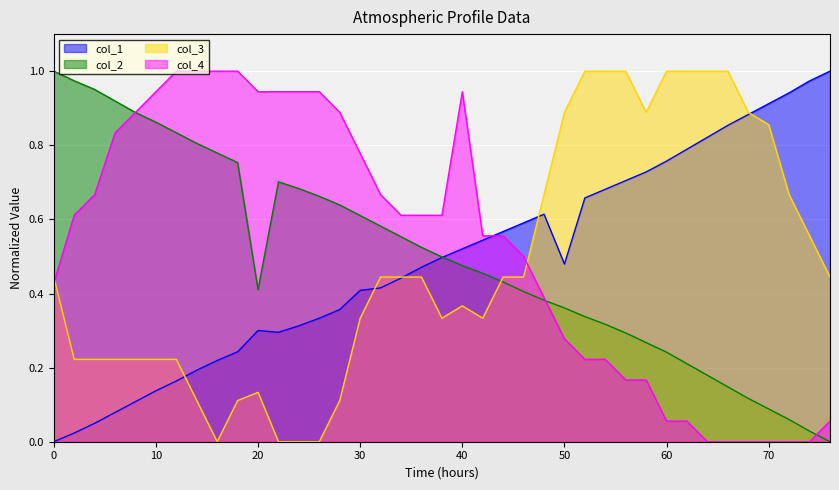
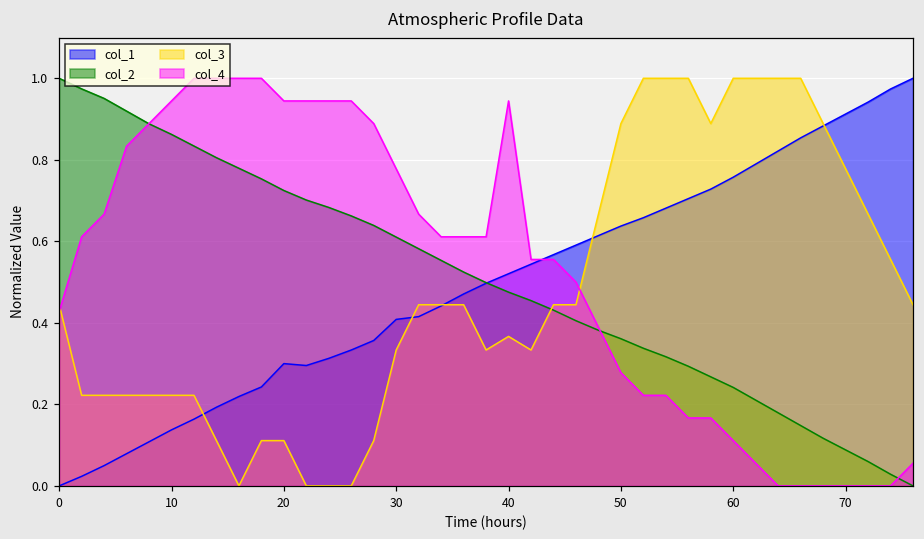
  {
    "col_1": {
      "0": 0.00,
      "10": 0.14,
      "20": 0.30,
      "30": 0.41,
      "40": 0.52,
-     "50": 0.48,
+     "50": 0.64,
      "60": 0.76,
      "70": 0.91
    },
    "col_2": {
      "0": 1.00,
      "10": 0.86,
-     "20": 0.41,
+     "20": 0.72,
      "30": 0.61,
      "40": 0.48,
      "50": 0.36,
      "60": 0.24,
      "70": 0.09
    },
    "col_3": {
      "0": 0.44,
      "10": 0.22,
-     "20": 0.13,
+     "20": 0.11,
      "30": 0.33,
      "40": 0.37,
      "50": 0.89,
      "60": 1.00,
-     "70": 0.86
+     "70": 0.78
    },
    "col_4": {
      "0": 0.43,
      "10": 0.94,
      "20": 0.94,
      "30": 0.78,
      "40": 0.94,
      "50": 0.28,
-     "60": 0.06,
+     "60": 0.11,
      "70": 0.00
    }
  }
